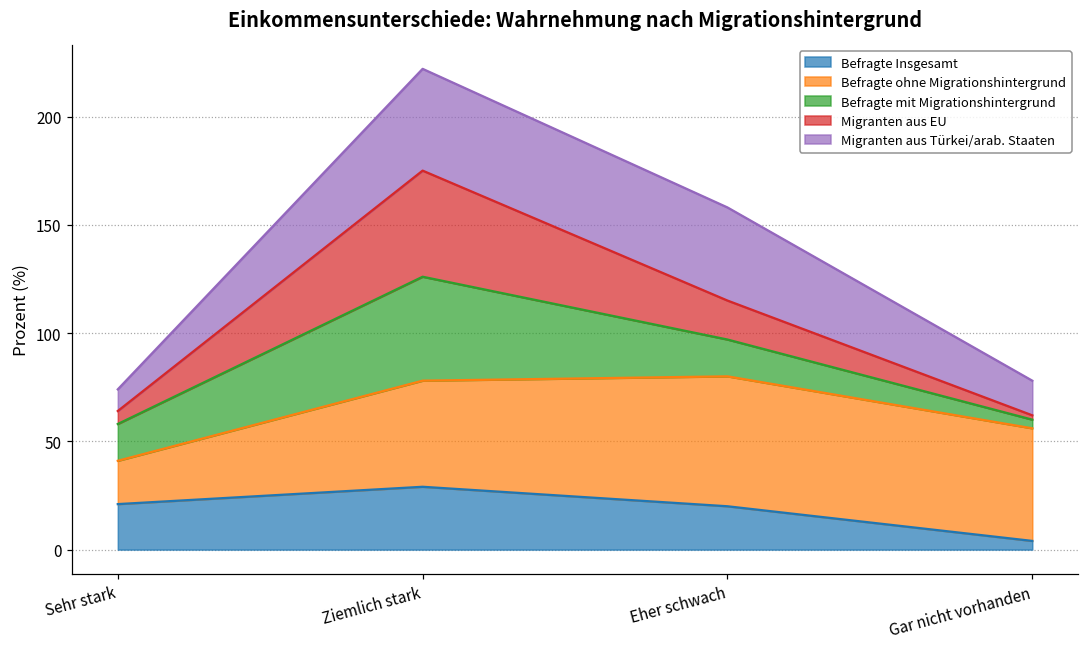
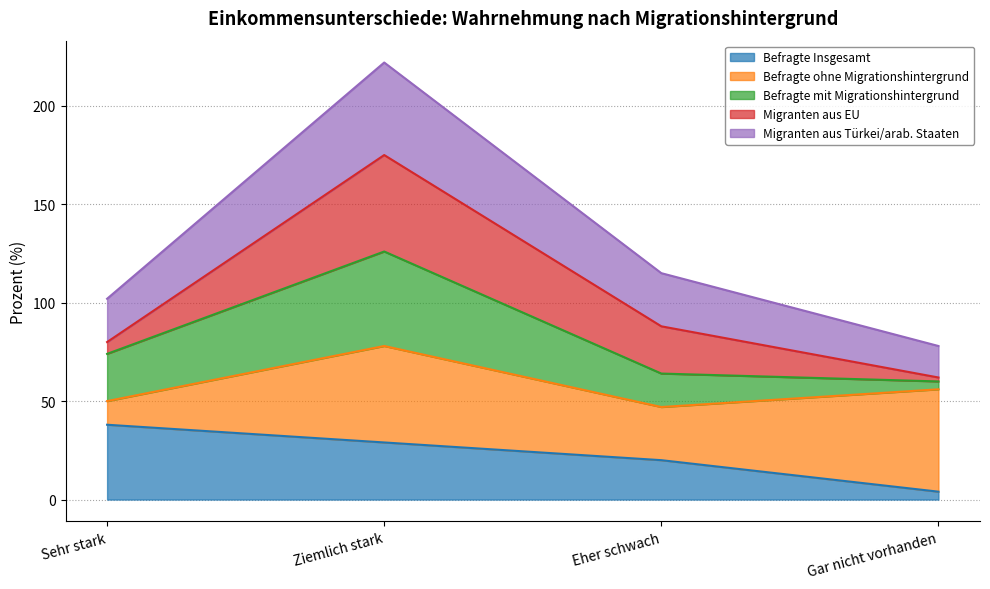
  {
    "Befragte Insgesamt": {
-     "Sehr stark": 21,
+     "Sehr stark": 38,
      "Ziemlich stark": 29,
      "Eher schwach": 20,
      "Gar nicht vorhanden": 4
    },
    "Befragte ohne Migrationshintergrund": {
-     "Sehr stark": 20,
+     "Sehr stark": 12,
      "Ziemlich stark": 49,
-     "Eher schwach": 60,
+     "Eher schwach": 27,
      "Gar nicht vorhanden": 52
    },
    "Befragte mit Migrationshintergrund": {
-     "Sehr stark": 17,
+     "Sehr stark": 24,
      "Ziemlich stark": 48,
      "Eher schwach": 17,
      "Gar nicht vorhanden": 4
    },
    "Migranten aus EU": {
      "Sehr stark": 6,
      "Ziemlich stark": 49,
-     "Eher schwach": 18,
+     "Eher schwach": 24,
      "Gar nicht vorhanden": 2
    },
    "Migranten aus Türkei/arab. Staaten": {
-     "Sehr stark": 10,
+     "Sehr stark": 22,
      "Ziemlich stark": 47,
-     "Eher schwach": 43,
+     "Eher schwach": 27,
      "Gar nicht vorhanden": 16
    }
  }
